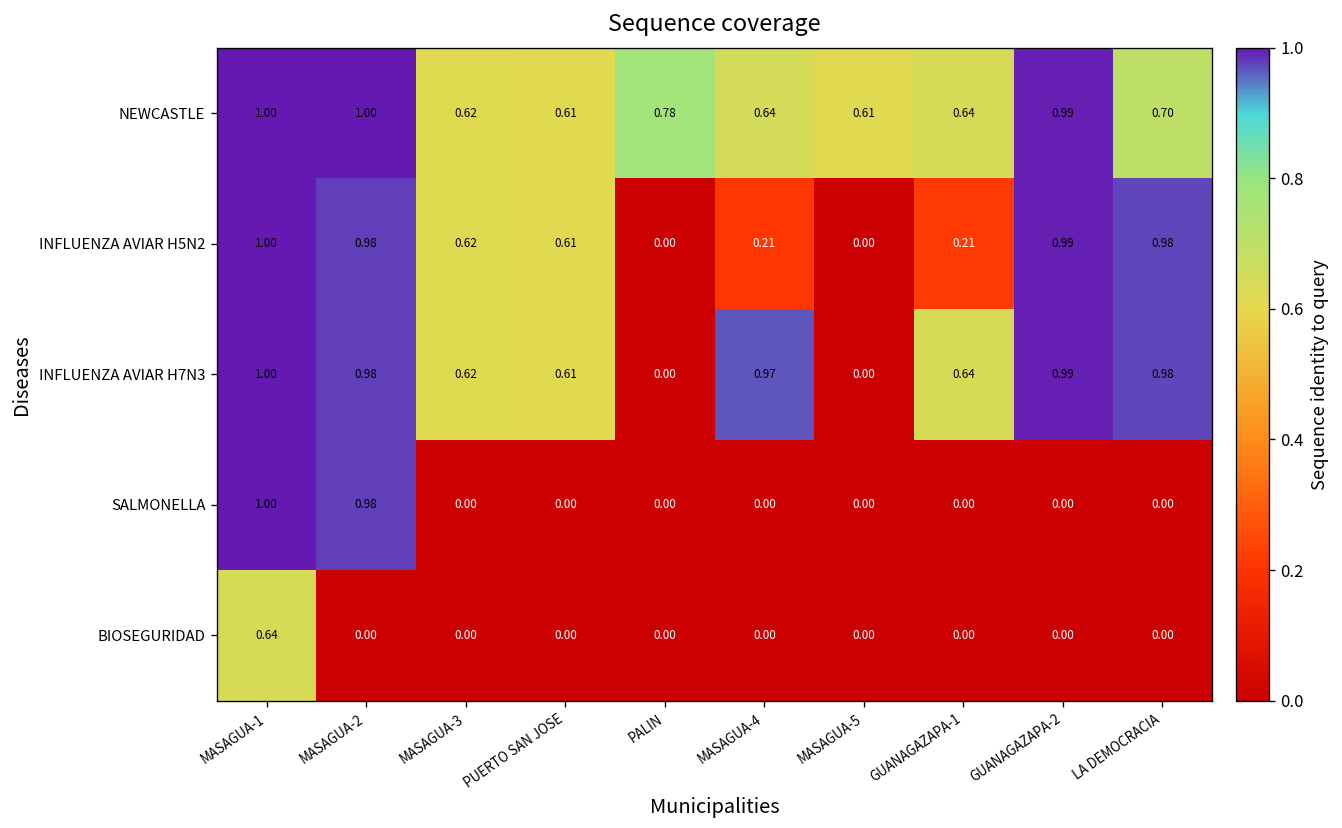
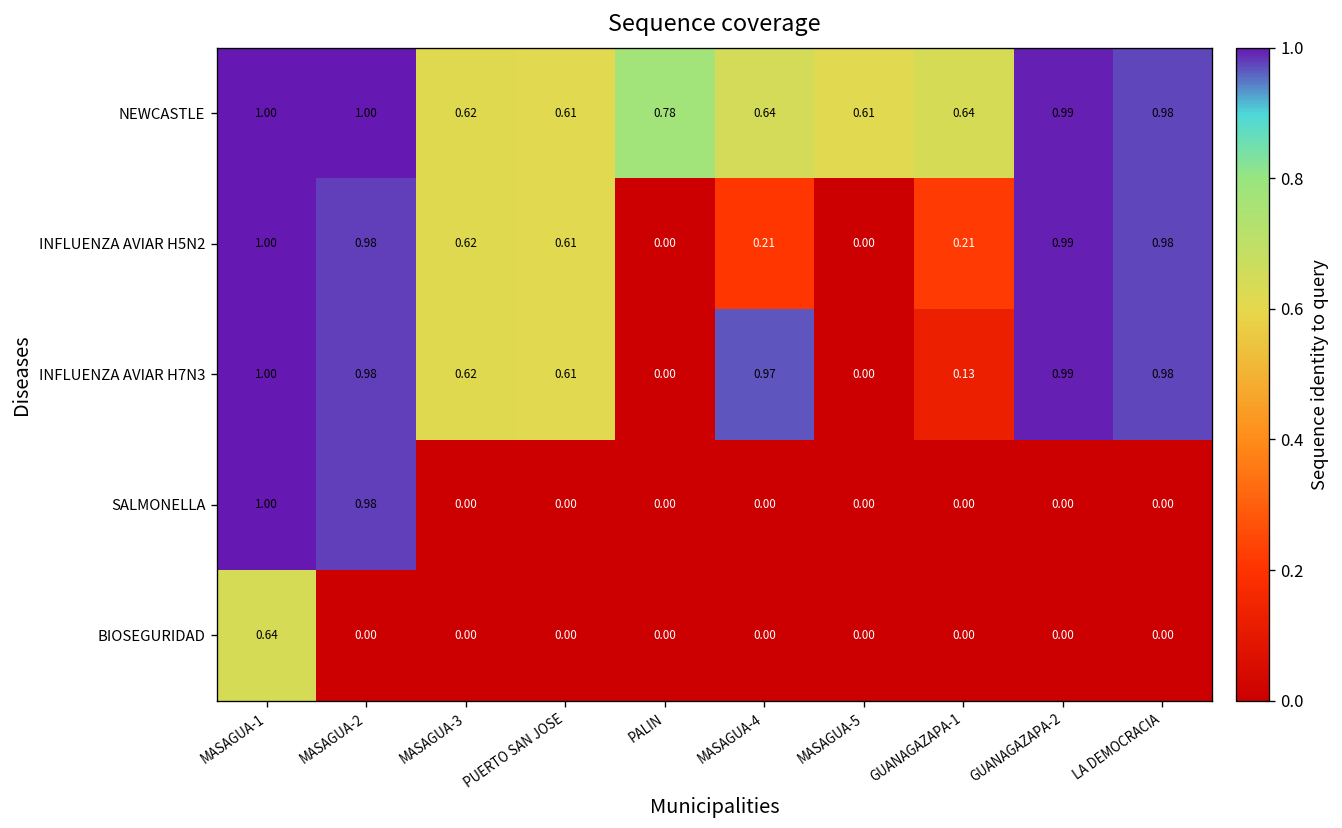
  {
    "NEWCASTLE": {
      "MASAGUA-1": 1.00,
      "MASAGUA-2": 1.00,
      "MASAGUA-3": 0.62,
      "PUERTO SAN JOSE": 0.61,
      "PALIN": 0.78,
      "MASAGUA-4": 0.64,
      "MASAGUA-5": 0.61,
      "GUANAGAZAPA-1": 0.64,
      "GUANAGAZAPA-2": 0.99,
-     "LA DEMOCRACIA": 0.70
+     "LA DEMOCRACIA": 0.98
    },
    "INFLUENZA AVIAR H5N2": {
      "MASAGUA-1": 1.00,
      "MASAGUA-2": 0.98,
      "MASAGUA-3": 0.62,
      "PUERTO SAN JOSE": 0.61,
      "PALIN": 0.00,
      "MASAGUA-4": 0.21,
      "MASAGUA-5": 0.00,
      "GUANAGAZAPA-1": 0.21,
      "GUANAGAZAPA-2": 0.99,
      "LA DEMOCRACIA": 0.98
    },
    "INFLUENZA AVIAR H7N3": {
      "MASAGUA-1": 1.00,
      "MASAGUA-2": 0.98,
      "MASAGUA-3": 0.62,
      "PUERTO SAN JOSE": 0.61,
      "PALIN": 0.00,
      "MASAGUA-4": 0.97,
      "MASAGUA-5": 0.00,
-     "GUANAGAZAPA-1": 0.64,
+     "GUANAGAZAPA-1": 0.13,
      "GUANAGAZAPA-2": 0.99,
      "LA DEMOCRACIA": 0.98
    },
    "SALMONELLA": {
      "MASAGUA-1": 1.00,
      "MASAGUA-2": 0.98,
      "MASAGUA-3": 0.00,
      "PUERTO SAN JOSE": 0.00,
      "PALIN": 0.00,
      "MASAGUA-4": 0.00,
      "MASAGUA-5": 0.00,
      "GUANAGAZAPA-1": 0.00,
      "GUANAGAZAPA-2": 0.00,
      "LA DEMOCRACIA": 0.00
    },
    "BIOSEGURIDAD": {
      "MASAGUA-1": 0.64,
      "MASAGUA-2": 0.00,
      "MASAGUA-3": 0.00,
      "PUERTO SAN JOSE": 0.00,
      "PALIN": 0.00,
      "MASAGUA-4": 0.00,
      "MASAGUA-5": 0.00,
      "GUANAGAZAPA-1": 0.00,
      "GUANAGAZAPA-2": 0.00,
      "LA DEMOCRACIA": 0.00
    }
  }
